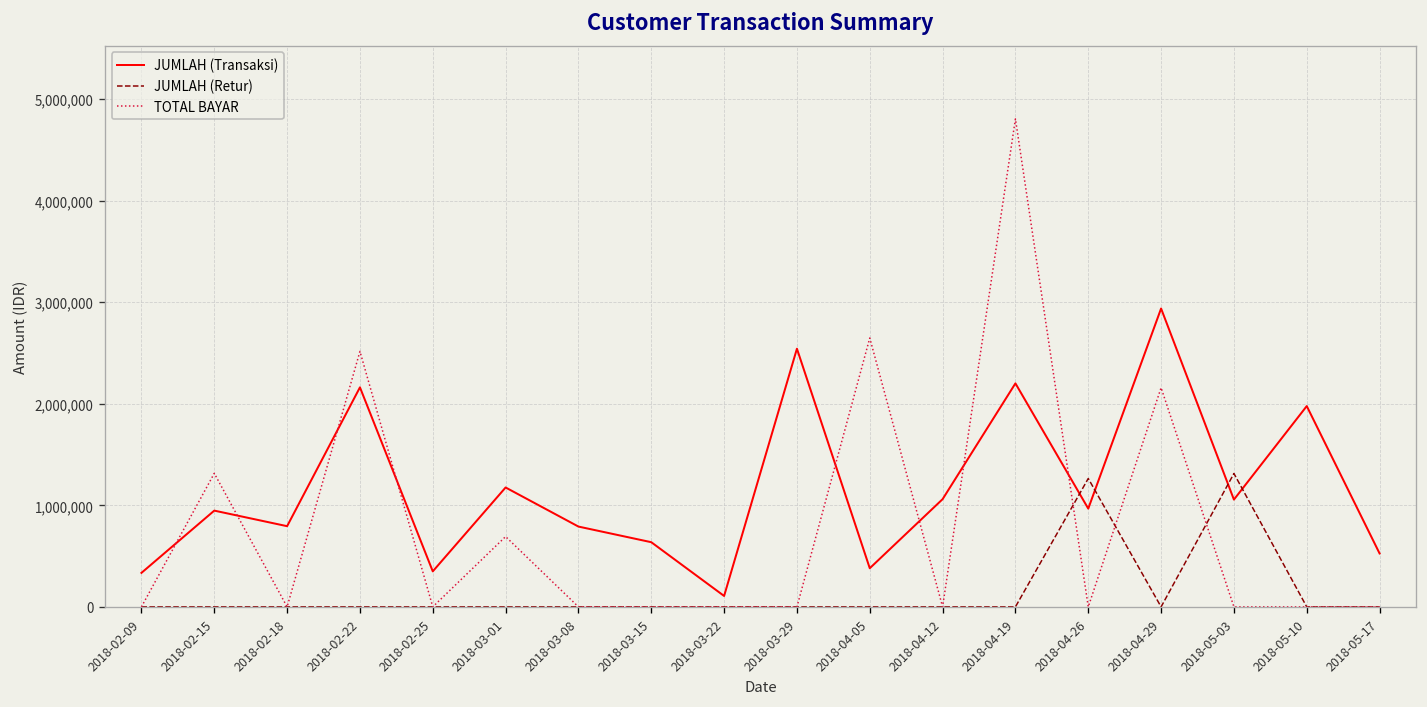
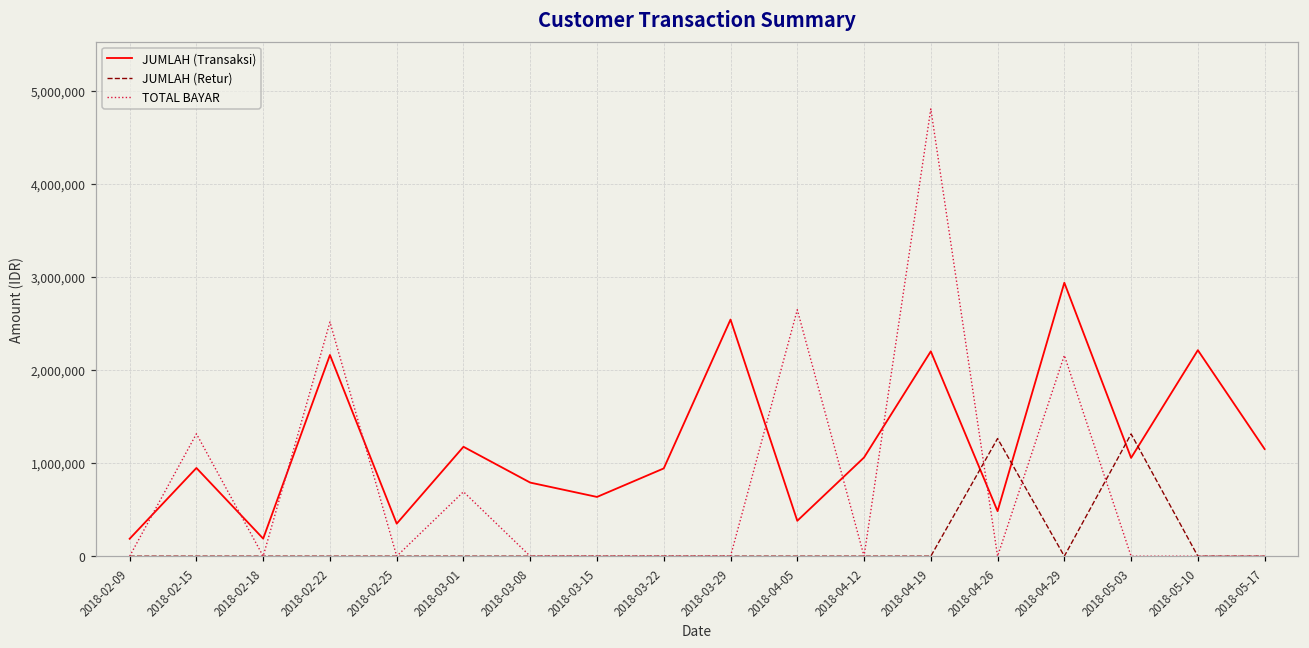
  {
    "JUMLAH (Transaksi)": {
-     "2018-02-09": "300,000",
+     "2018-02-09": "200,000",
      "2018-02-15": "900,000",
-     "2018-02-18": "800,000",
+     "2018-02-18": "200,000",
      "2018-02-22": "2,200,000",
      "2018-02-25": "300,000",
      "2018-03-01": "1,200,000",
      "2018-03-08": "800,000",
      "2018-03-15": "600,000",
-     "2018-03-22": "100,000",
+     "2018-03-22": "900,000",
      "2018-03-29": "2,500,000",
      "2018-04-05": "400,000",
      "2018-04-12": "1,100,000",
      "2018-04-19": "2,200,000",
-     "2018-04-26": "1,000,000",
+     "2018-04-26": "500,000",
      "2018-04-29": "2,900,000",
      "2018-05-03": "1,100,000",
-     "2018-05-10": "2,000,000",
-     "2018-05-17": "500,000"
+     "2018-05-10": "2,200,000",
+     "2018-05-17": "1,200,000"
    },
    "JUMLAH (Retur)": {
      "2018-02-15": "0",
      "2018-02-22": "0",
      "2018-03-01": "0",
      "2018-04-05": "0",
      "2018-04-19": "0",
      "2018-04-26": "1,300,000",
      "2018-04-29": "0",
      "2018-05-03": "1,300,000"
    },
    "TOTAL BAYAR": {
      "2018-02-15": "1,300,000",
      "2018-02-22": "2,500,000",
      "2018-03-01": "700,000",
      "2018-04-05": "2,600,000",
      "2018-04-19": "4,800,000",
      "2018-04-26": "0",
      "2018-04-29": "2,200,000",
      "2018-05-03": "0"
    }
  }
